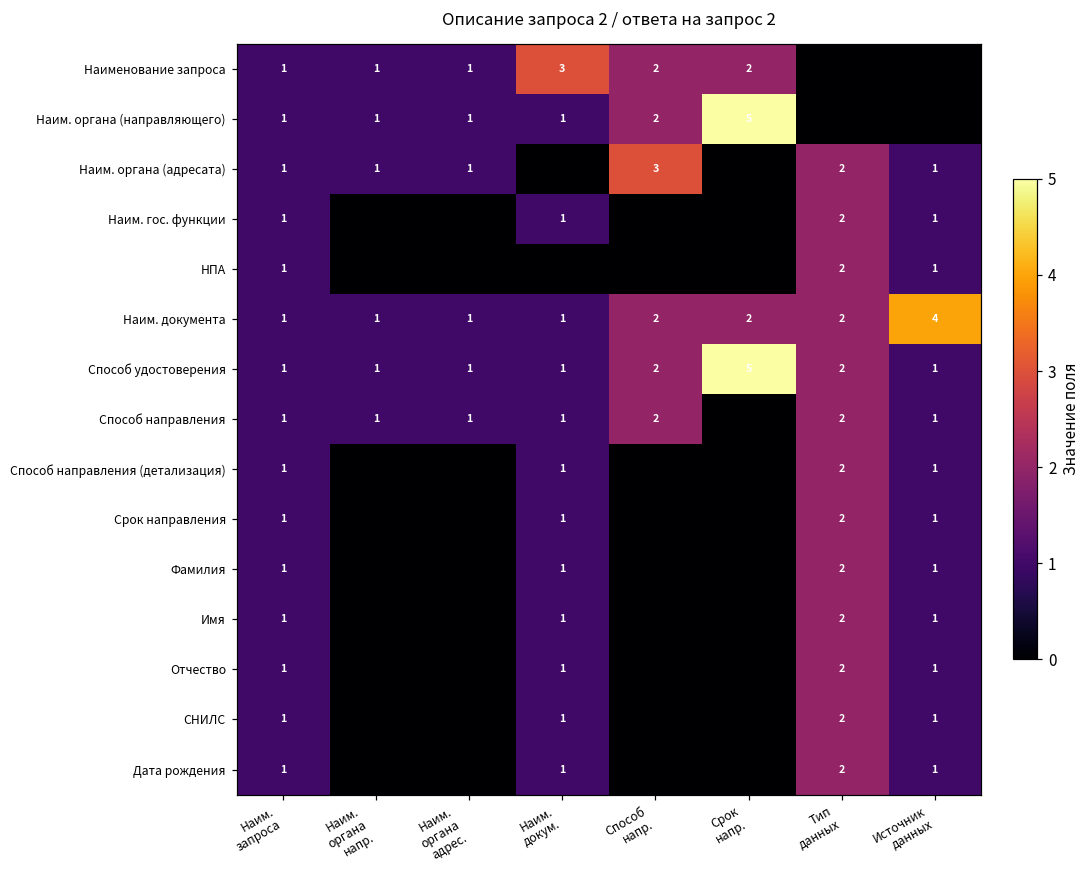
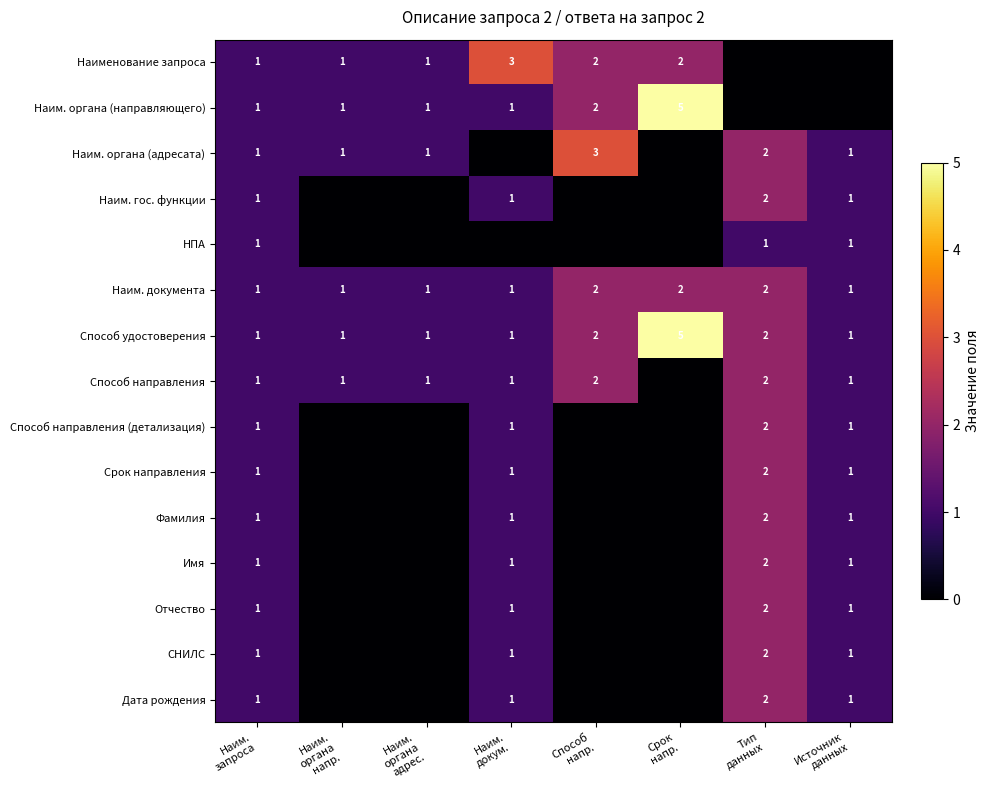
  {
    "Наименование запроса": {
      "Наим. запроса": 1,
      "Наим. органа напр.": 1,
      "Наим. органа адрес.": 1,
      "Наим. докум.": 3,
      "Способ напр.": 2,
      "Срок напр.": 2
    },
    "Наим. органа (направляющего)": {
      "Наим. запроса": 1,
      "Наим. органа напр.": 1,
      "Наим. органа адрес.": 1,
      "Наим. докум.": 1,
      "Способ напр.": 2,
      "Срок напр.": 5
    },
    "Наим. органа (адресата)": {
      "Наим. запроса": 1,
      "Наим. органа напр.": 1,
      "Наим. органа адрес.": 1,
      "Способ напр.": 3,
      "Тип данных": 2,
      "Источник данных": 1
    },
    "Наим. гос. функции": {
      "Наим. запроса": 1,
      "Наим. докум.": 1,
      "Тип данных": 2,
      "Источник данных": 1
    },
    "НПА": {
      "Наим. запроса": 1,
-     "Тип данных": 2,
+     "Тип данных": 1,
      "Источник данных": 1
    },
    "Наим. документа": {
      "Наим. запроса": 1,
      "Наим. органа напр.": 1,
      "Наим. органа адрес.": 1,
      "Наим. докум.": 1,
      "Способ напр.": 2,
      "Срок напр.": 2,
      "Тип данных": 2,
-     "Источник данных": 4
+     "Источник данных": 1
    },
    "Способ удостоверения": {
      "Наим. запроса": 1,
      "Наим. органа напр.": 1,
      "Наим. органа адрес.": 1,
      "Наим. докум.": 1,
      "Способ напр.": 2,
      "Срок напр.": 5,
      "Тип данных": 2,
      "Источник данных": 1
    },
    "Способ направления": {
      "Наим. запроса": 1,
      "Наим. органа напр.": 1,
      "Наим. органа адрес.": 1,
      "Наим. докум.": 1,
      "Способ напр.": 2,
      "Тип данных": 2,
      "Источник данных": 1
    },
    "Способ направления (детализация)": {
      "Наим. запроса": 1,
      "Наим. докум.": 1,
      "Тип данных": 2,
      "Источник данных": 1
    },
    "Срок направления": {
      "Наим. запроса": 1,
      "Наим. докум.": 1,
      "Тип данных": 2,
      "Источник данных": 1
    },
    "Фамилия": {
      "Наим. запроса": 1,
      "Наим. докум.": 1,
      "Тип данных": 2,
      "Источник данных": 1
    },
    "Имя": {
      "Наим. запроса": 1,
      "Наим. докум.": 1,
      "Тип данных": 2,
      "Источник данных": 1
    },
    "Отчество": {
      "Наим. запроса": 1,
      "Наим. докум.": 1,
      "Тип данных": 2,
      "Источник данных": 1
    },
    "СНИЛС": {
      "Наим. запроса": 1,
      "Наим. докум.": 1,
      "Тип данных": 2,
      "Источник данных": 1
    },
    "Дата рождения": {
      "Наим. запроса": 1,
      "Наим. докум.": 1,
      "Тип данных": 2,
      "Источник данных": 1
    }
  }
